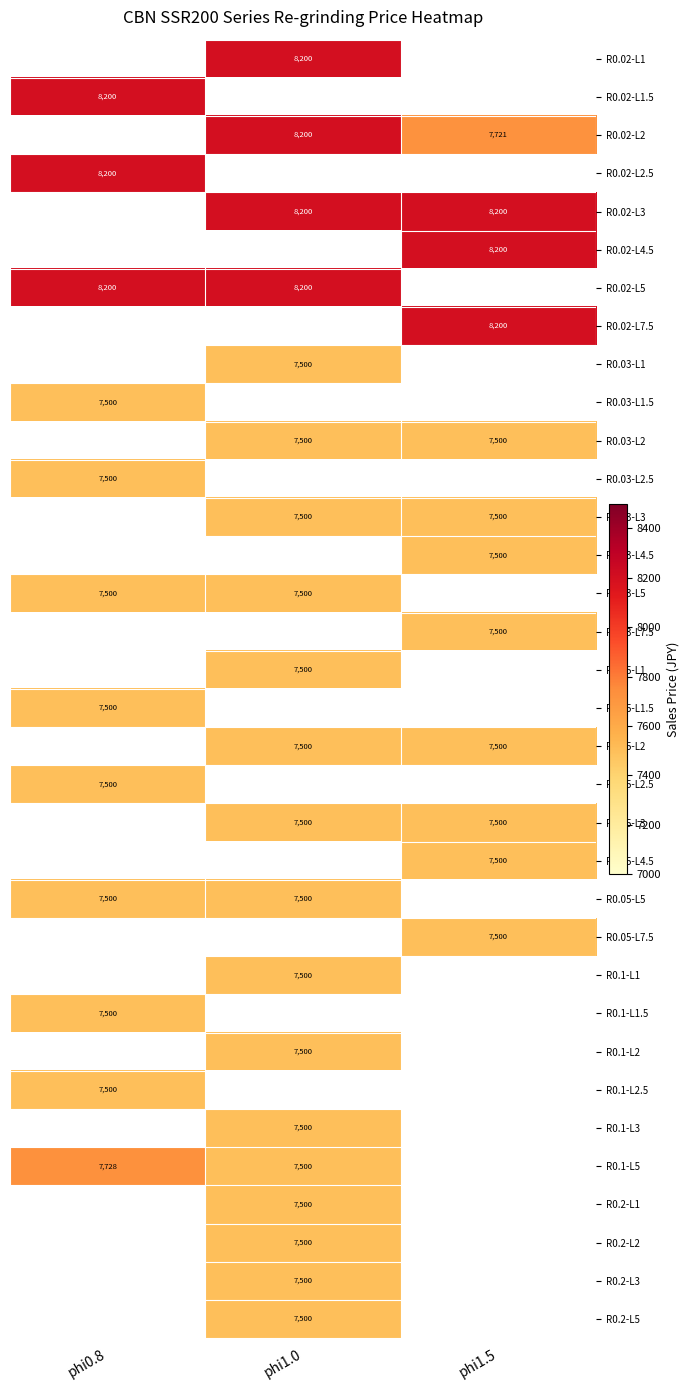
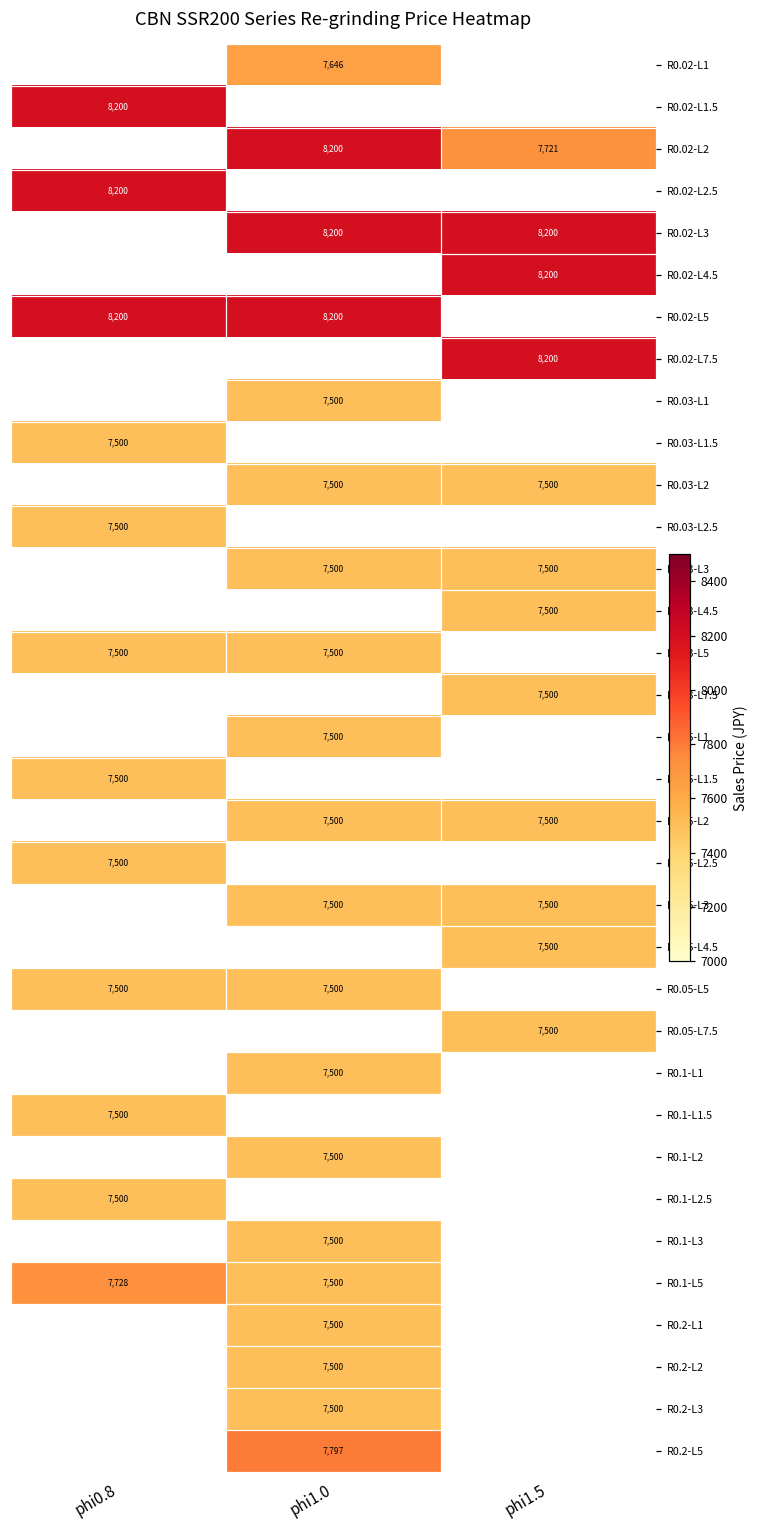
  {
    "R0.02-L1": {
-     "phi1.0": "8,200"
+     "phi1.0": "7,646"
    },
    "R0.02-L1.5": {
      "phi0.8": "8,200"
    },
    "R0.02-L2": {
      "phi1.0": "8,200",
      "phi1.5": "7,721"
    },
    "R0.02-L2.5": {
      "phi0.8": "8,200"
    },
    "R0.02-L3": {
      "phi1.0": "8,200",
      "phi1.5": "8,200"
    },
    "R0.02-L4.5": {
      "phi1.5": "8,200"
    },
    "R0.02-L5": {
      "phi0.8": "8,200",
      "phi1.0": "8,200"
    },
    "R0.02-L7.5": {
      "phi1.5": "8,200"
    },
    "R0.03-L1": {
      "phi1.0": "7,500"
    },
    "R0.03-L1.5": {
      "phi0.8": "7,500"
    },
    "R0.03-L2": {
      "phi1.0": "7,500",
      "phi1.5": "7,500"
    },
    "R0.03-L2.5": {
      "phi0.8": "7,500"
    },
    "R0.05-L5": {
      "phi0.8": "7,500",
      "phi1.0": "7,500"
    },
    "R0.05-L7.5": {
      "phi1.5": "7,500"
    },
    "R0.1-L1": {
      "phi1.0": "7,500"
    },
    "R0.1-L1.5": {
      "phi0.8": "7,500"
    },
    "R0.1-L2": {
      "phi1.0": "7,500"
    },
    "R0.1-L2.5": {
      "phi0.8": "7,500"
    },
    "R0.1-L3": {
      "phi1.0": "7,500"
    },
    "R0.1-L5": {
      "phi0.8": "7,728",
      "phi1.0": "7,500"
    },
    "R0.2-L1": {
      "phi1.0": "7,500"
    },
    "R0.2-L2": {
      "phi1.0": "7,500"
    },
    "R0.2-L3": {
      "phi1.0": "7,500"
    },
    "R0.2-L5": {
-     "phi1.0": "7,500"
+     "phi1.0": "7,797"
    }
  }
